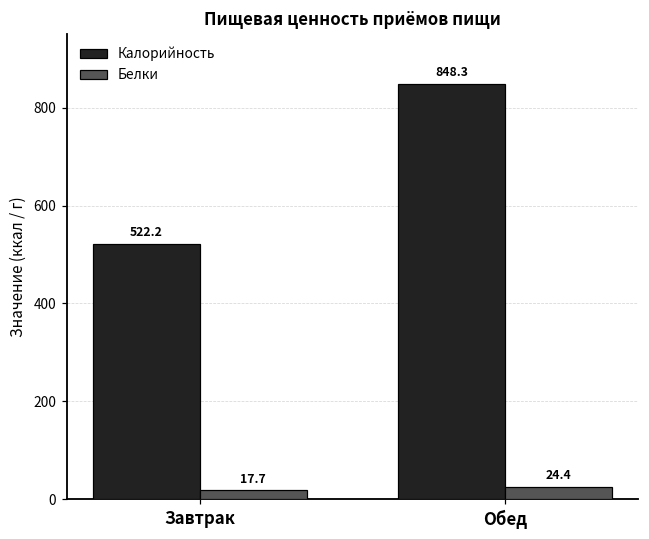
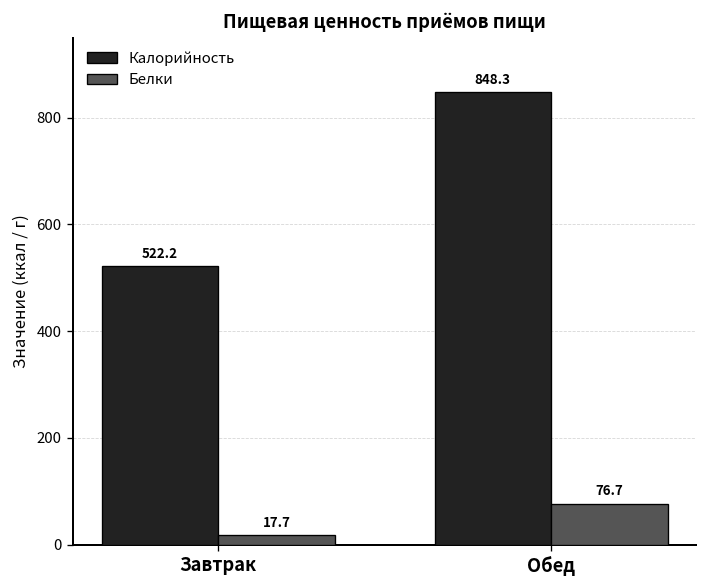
  {
    "Калорийность": {
      "Завтрак": 522.2,
      "Обед": 848.3
    },
    "Белки": {
      "Завтрак": 17.7,
-     "Обед": 24.4
+     "Обед": 76.7
    }
  }
